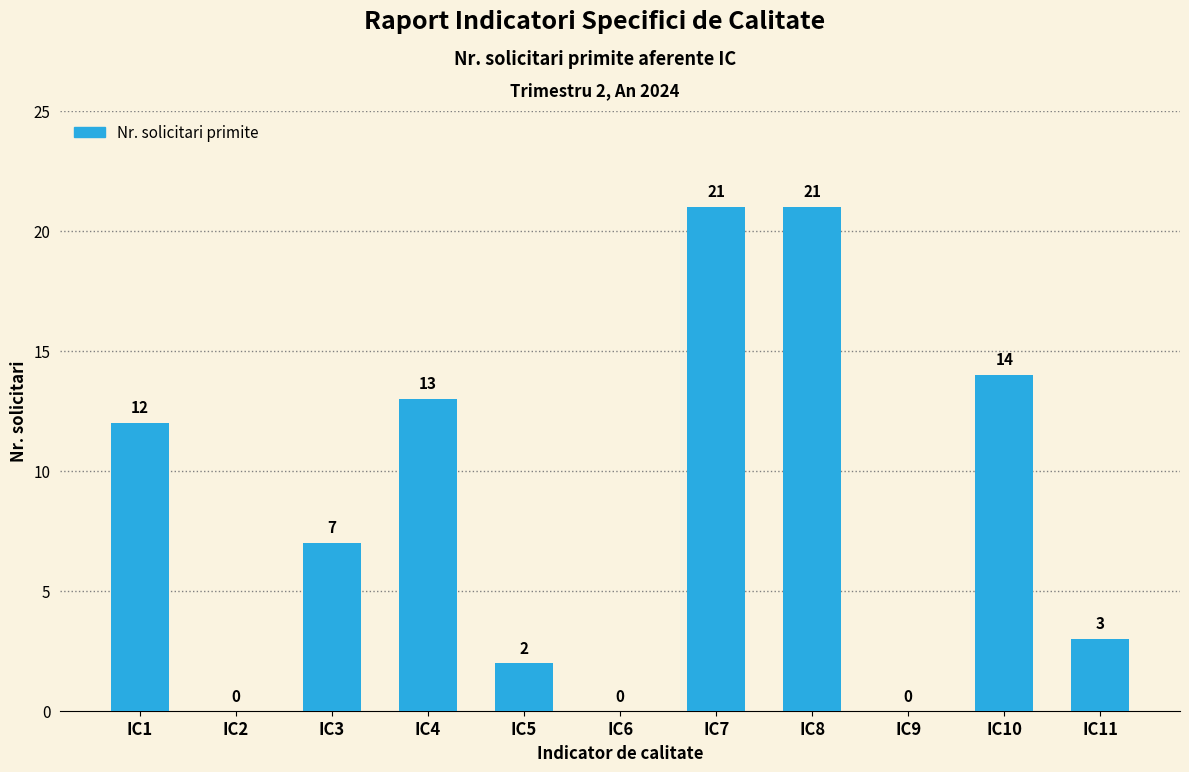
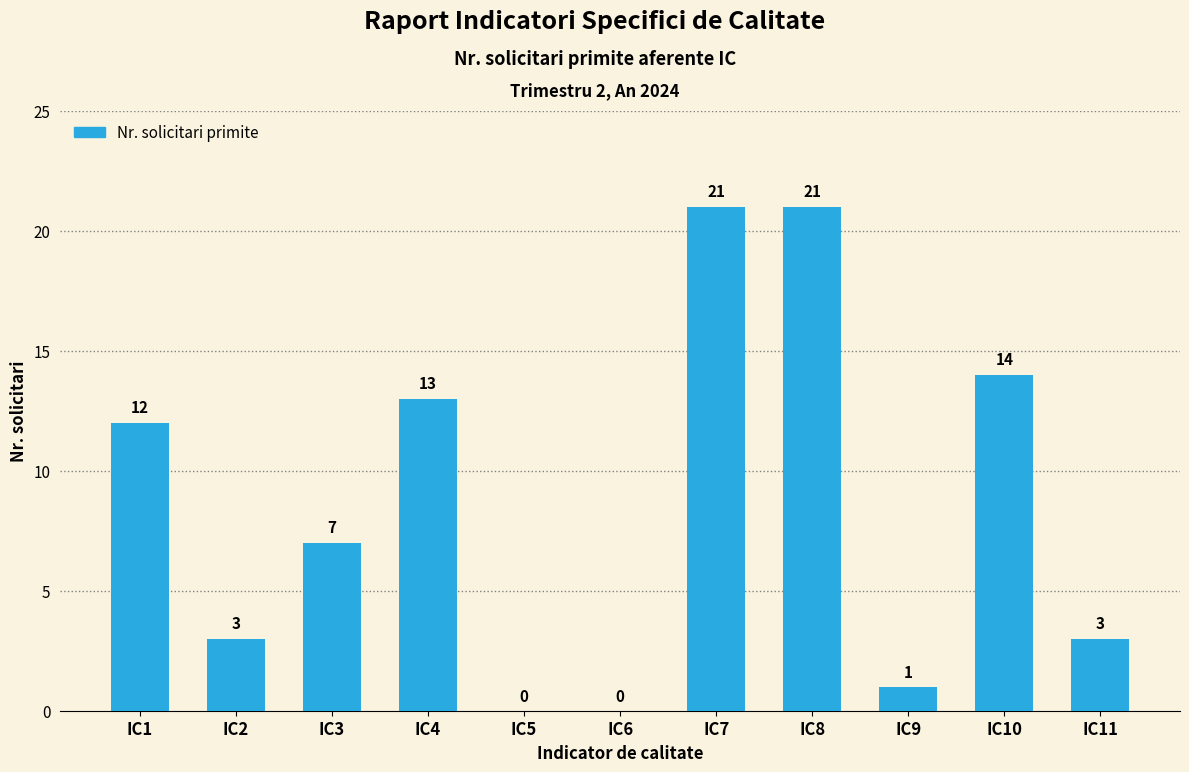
  {
    "IC1": 12,
-   "IC2": 0,
+   "IC2": 3,
    "IC3": 7,
    "IC4": 13,
-   "IC5": 2,
+   "IC5": 0,
    "IC6": 0,
    "IC7": 21,
    "IC8": 21,
-   "IC9": 0,
+   "IC9": 1,
    "IC10": 14,
    "IC11": 3
  }
